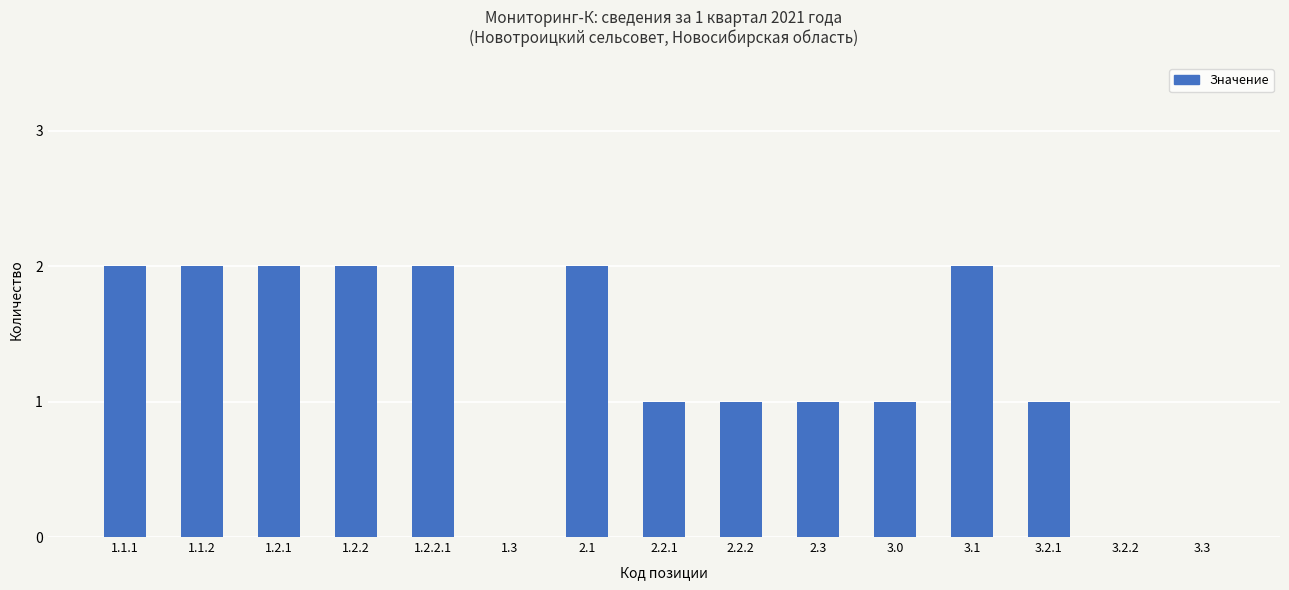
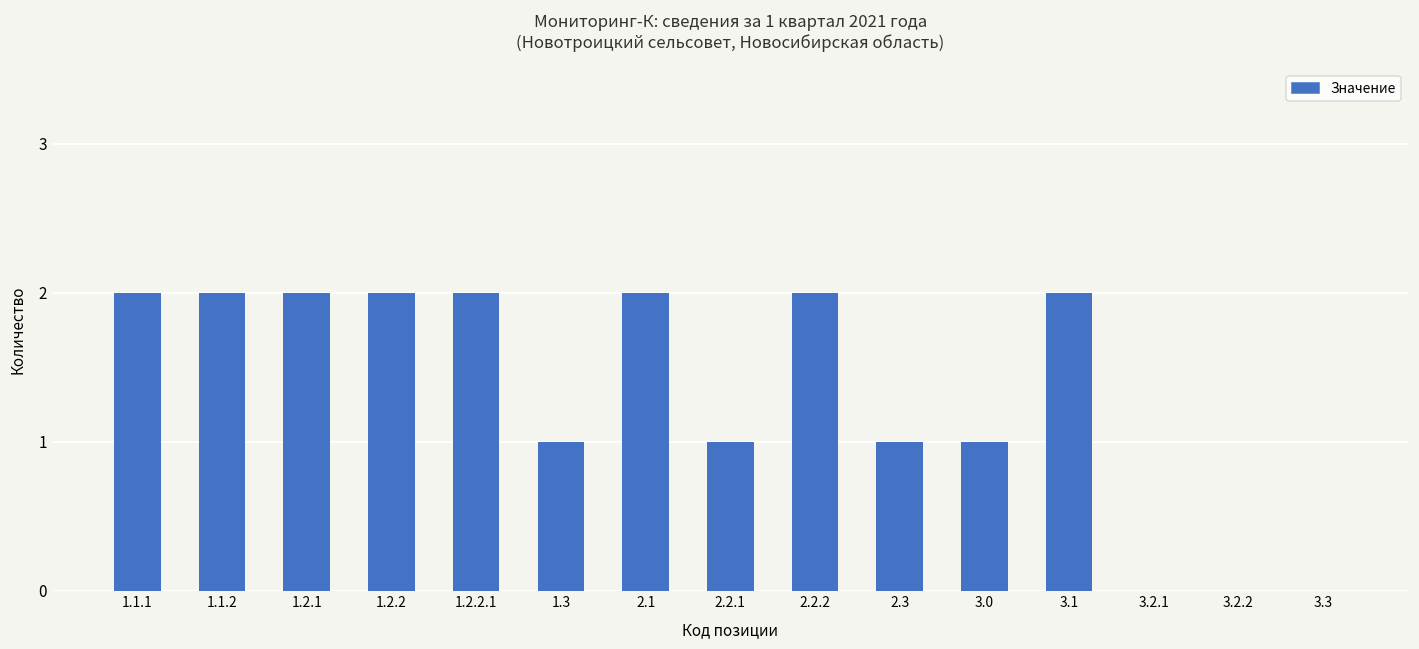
  {
    "1.1.1": 2,
    "1.1.2": 2,
    "1.2.1": 2,
    "1.2.2": 2,
    "1.2.2.1": 2,
-   "1.3": 0,
+   "1.3": 1,
    "2.1": 2,
    "2.2.1": 1,
-   "2.2.2": 1,
+   "2.2.2": 2,
    "2.3": 1,
    "3.0": 1,
    "3.1": 2,
-   "3.2.1": 1,
+   "3.2.1": 0,
    "3.2.2": 0,
    "3.3": 0
  }
